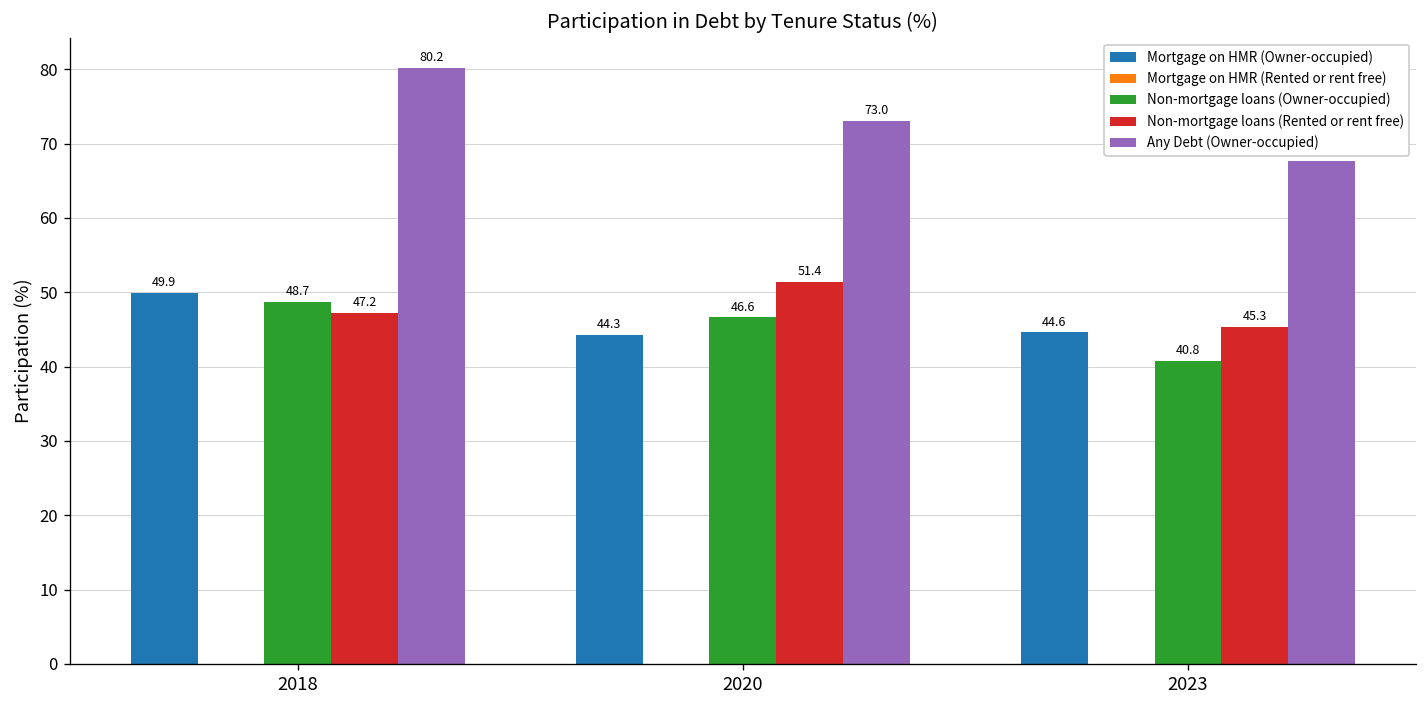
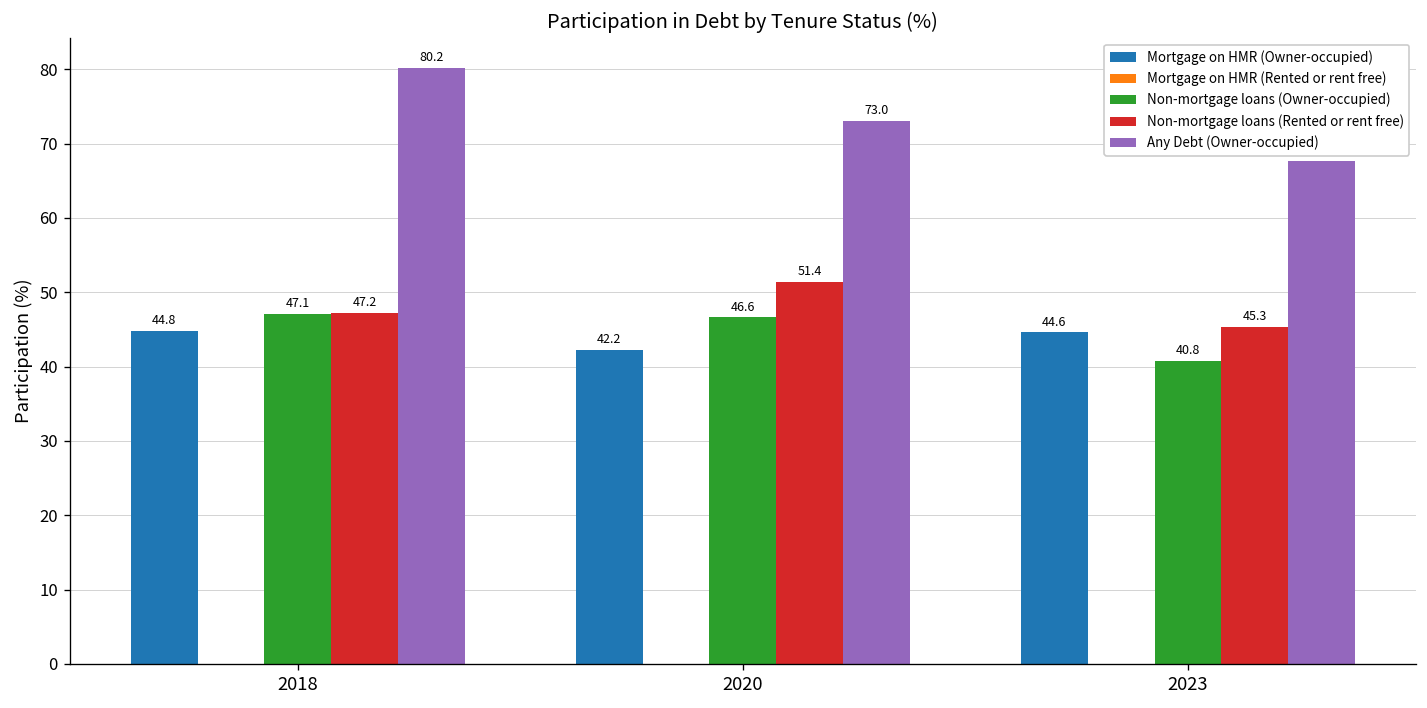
  {
    "Mortgage on HMR (Owner-occupied)": {
-     "2018": 49.9,
-     "2020": 44.3,
+     "2018": 44.8,
+     "2020": 42.2,
      "2023": 44.6
    },
    "Mortgage on HMR (Rented or rent free)": {
      "2018": 0,
      "2020": 0,
      "2023": 0
    },
    "Non-mortgage loans (Owner-occupied)": {
-     "2018": 48.7,
+     "2018": 47.1,
      "2020": 46.6,
      "2023": 40.8
    },
    "Non-mortgage loans (Rented or rent free)": {
      "2018": 47.2,
      "2020": 51.4,
      "2023": 45.3
    },
    "Any Debt (Owner-occupied)": {
      "2018": 80.2,
      "2020": 73.0
    }
  }
